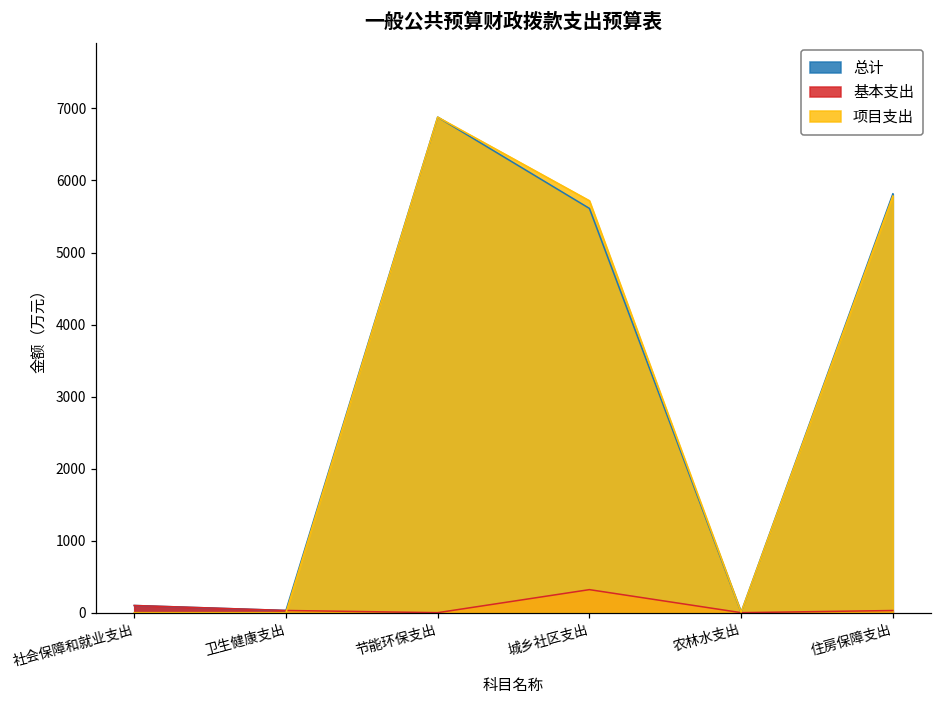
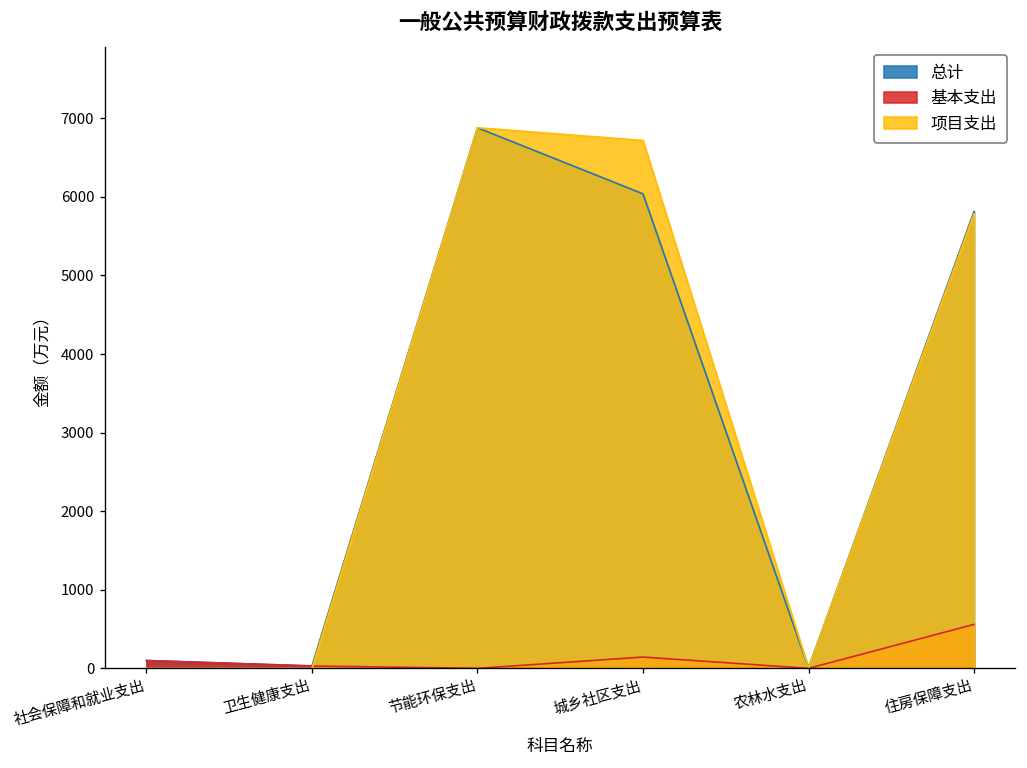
  {
    "总计": {
-     "城乡社区支出": 5600
+     "城乡社区支出": 6000
    },
    "基本支出": {
      "节能环保支出": 0,
-     "城乡社区支出": 300,
-     "住房保障支出": 0
+     "城乡社区支出": 100,
+     "住房保障支出": 600
    },
    "项目支出": {
      "社会保障和就业支出": 0,
-     "城乡社区支出": 5700
+     "城乡社区支出": 6700
    }
  }
